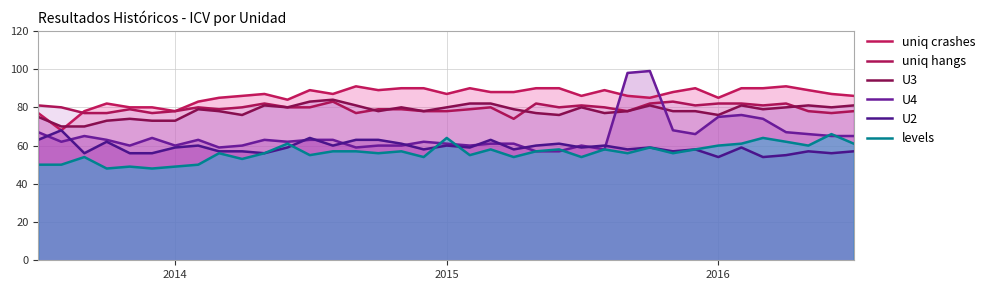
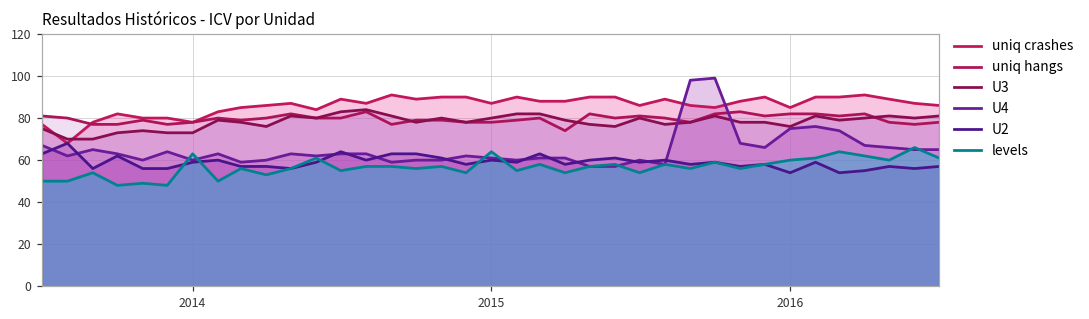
  {
    "levels": {
-     "2014": 49,
+     "2014": 63,
      "2015": 64,
      "2016": 60
    }
  }
